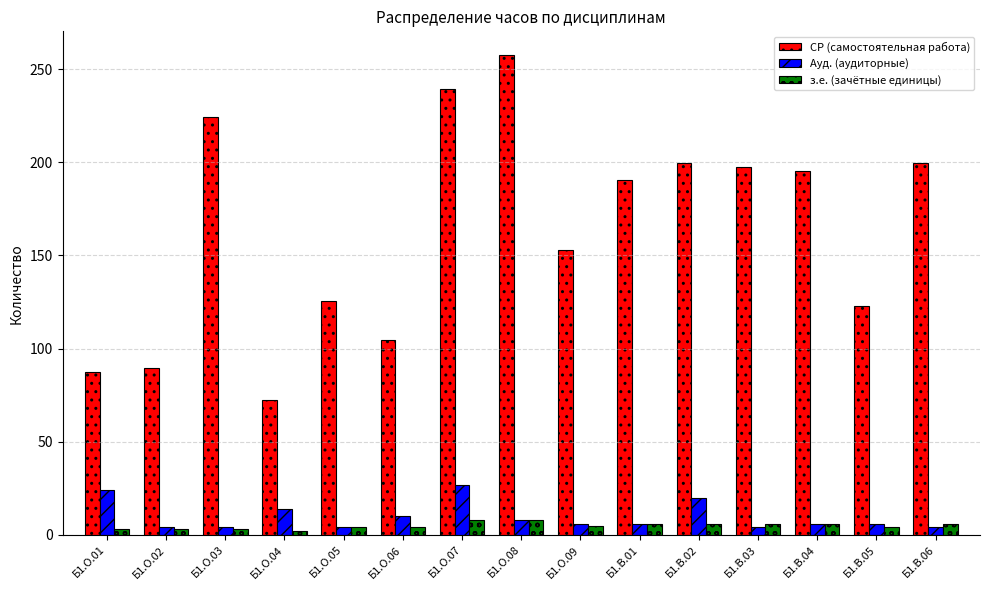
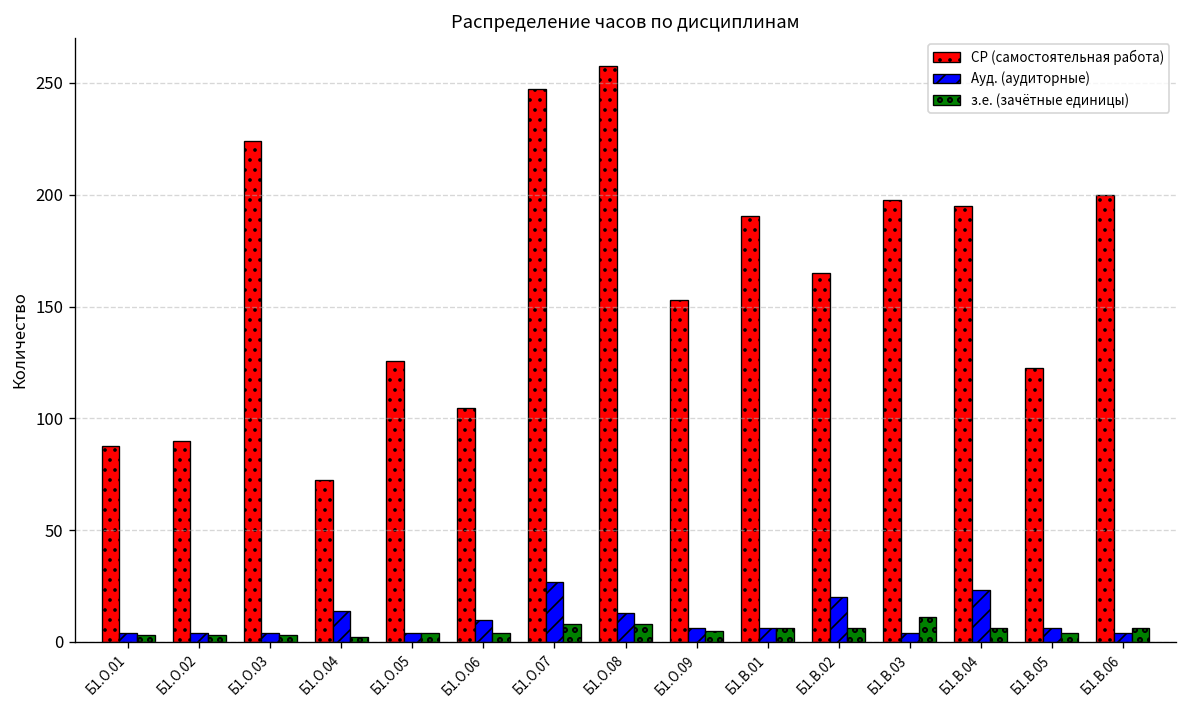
  {
    "СР (самостоятельная работа)": {
      "Б1.О.01": 88,
      "Б1.О.02": 90,
      "Б1.О.03": 224,
      "Б1.О.04": 72,
      "Б1.О.05": 126,
      "Б1.О.06": 104,
-     "Б1.О.07": 239,
+     "Б1.О.07": 247,
      "Б1.О.08": 257,
      "Б1.О.09": 153,
      "Б1.В.01": 191,
-     "Б1.В.02": 200,
+     "Б1.В.02": 165,
      "Б1.В.03": 198,
      "Б1.В.04": 195,
      "Б1.В.05": 123,
      "Б1.В.06": 200
    },
    "Ауд. (аудиторные)": {
-     "Б1.О.01": 24,
+     "Б1.О.01": 4,
      "Б1.О.02": 4,
      "Б1.О.03": 4,
      "Б1.О.04": 14,
      "Б1.О.05": 4,
      "Б1.О.06": 10,
      "Б1.О.07": 27,
-     "Б1.О.08": 8,
+     "Б1.О.08": 13,
      "Б1.О.09": 6,
      "Б1.В.01": 6,
      "Б1.В.02": 20,
      "Б1.В.03": 4,
-     "Б1.В.04": 6,
+     "Б1.В.04": 23,
      "Б1.В.05": 6,
      "Б1.В.06": 4
    },
    "з.е. (зачётные единицы)": {
      "Б1.О.01": 3,
      "Б1.О.02": 3,
      "Б1.О.03": 3,
      "Б1.О.04": 2,
      "Б1.О.05": 4,
      "Б1.О.06": 4,
      "Б1.О.07": 8,
      "Б1.О.08": 8,
      "Б1.О.09": 5,
      "Б1.В.01": 6,
      "Б1.В.02": 6,
-     "Б1.В.03": 6,
+     "Б1.В.03": 11,
      "Б1.В.04": 6,
      "Б1.В.05": 4,
      "Б1.В.06": 6
    }
  }
